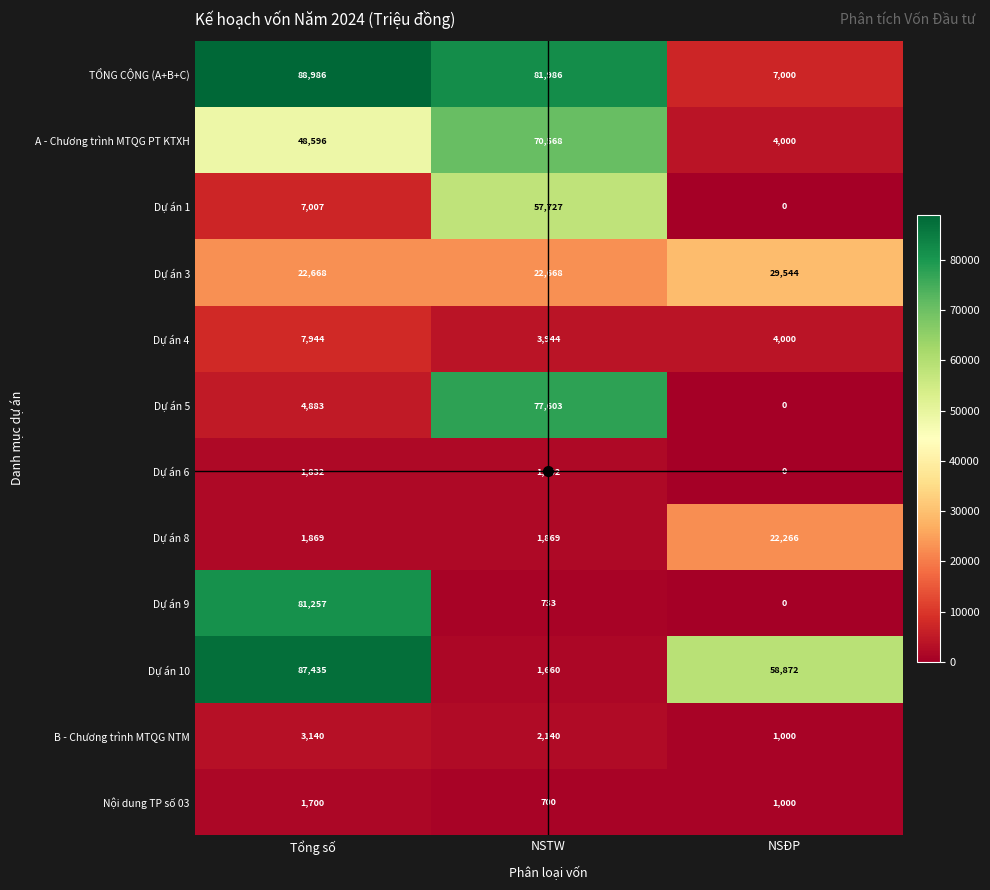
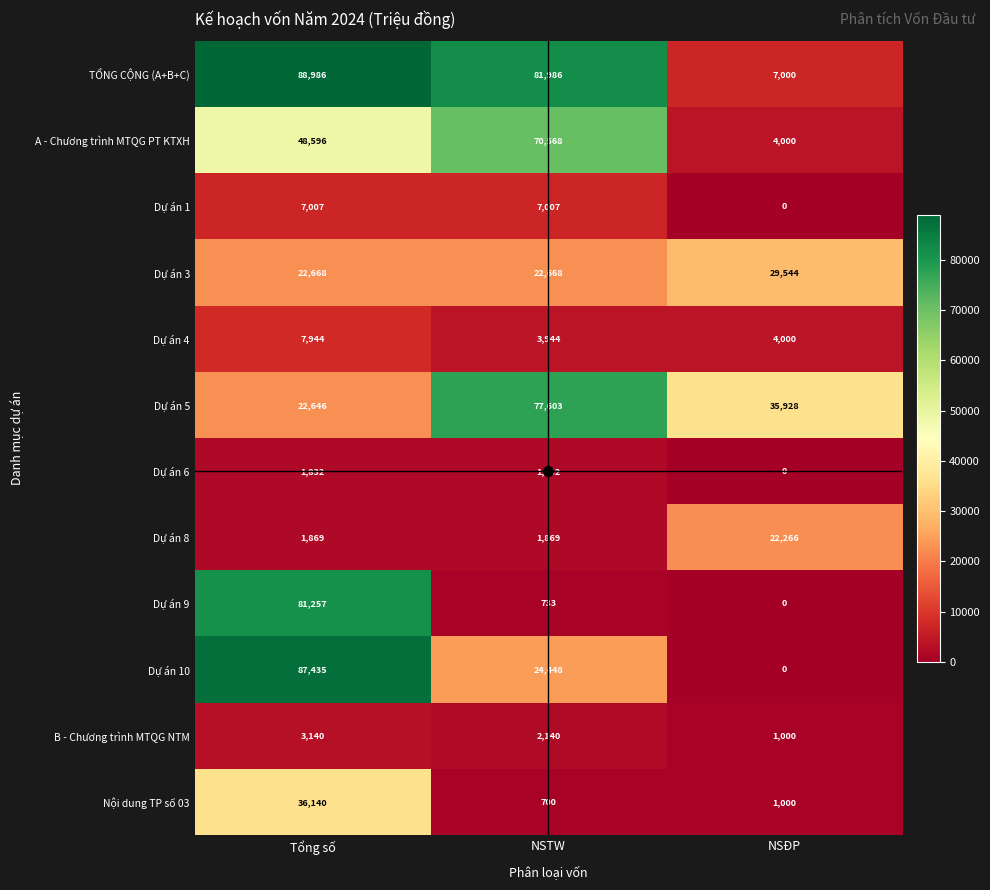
  {
    "TỔNG CỘNG (A+B+C)": {
      "Tổng số": "88,986",
      "NSTW": "81,986",
      "NSĐP": "7,000"
    },
    "A - Chương trình MTQG PT KTXH": {
      "Tổng số": "48,596",
      "NSTW": "70,568",
      "NSĐP": "4,000"
    },
    "Dự án 1": {
      "Tổng số": "7,007",
-     "NSTW": "57,727",
+     "NSTW": "7,007",
      "NSĐP": "0"
    },
    "Dự án 3": {
      "Tổng số": "22,668",
      "NSTW": "22,668",
      "NSĐP": "29,544"
    },
    "Dự án 4": {
      "Tổng số": "7,944",
      "NSTW": "3,944",
      "NSĐP": "4,000"
    },
    "Dự án 5": {
-     "Tổng số": "4,883",
+     "Tổng số": "22,646",
      "NSTW": "77,603",
-     "NSĐP": "0"
+     "NSĐP": "35,928"
    },
    "Dự án 6": {
      "Tổng số": "1,832",
      "NSĐP": "0"
    },
    "Dự án 8": {
      "Tổng số": "1,869",
      "NSTW": "1,869",
      "NSĐP": "22,266"
    },
    "Dự án 9": {
      "Tổng số": "81,257",
      "NSTW": "733",
      "NSĐP": "0"
    },
    "Dự án 10": {
      "Tổng số": "87,435",
-     "NSTW": "1,660",
-     "NSĐP": "58,872"
+     "NSTW": "24,448",
+     "NSĐP": "0"
    },
    "B - Chương trình MTQG NTM": {
      "Tổng số": "3,140",
      "NSTW": "2,140",
      "NSĐP": "1,000"
    },
    "Nội dung TP số 03": {
-     "Tổng số": "1,700",
+     "Tổng số": "36,140",
      "NSTW": "700",
      "NSĐP": "1,000"
    }
  }
